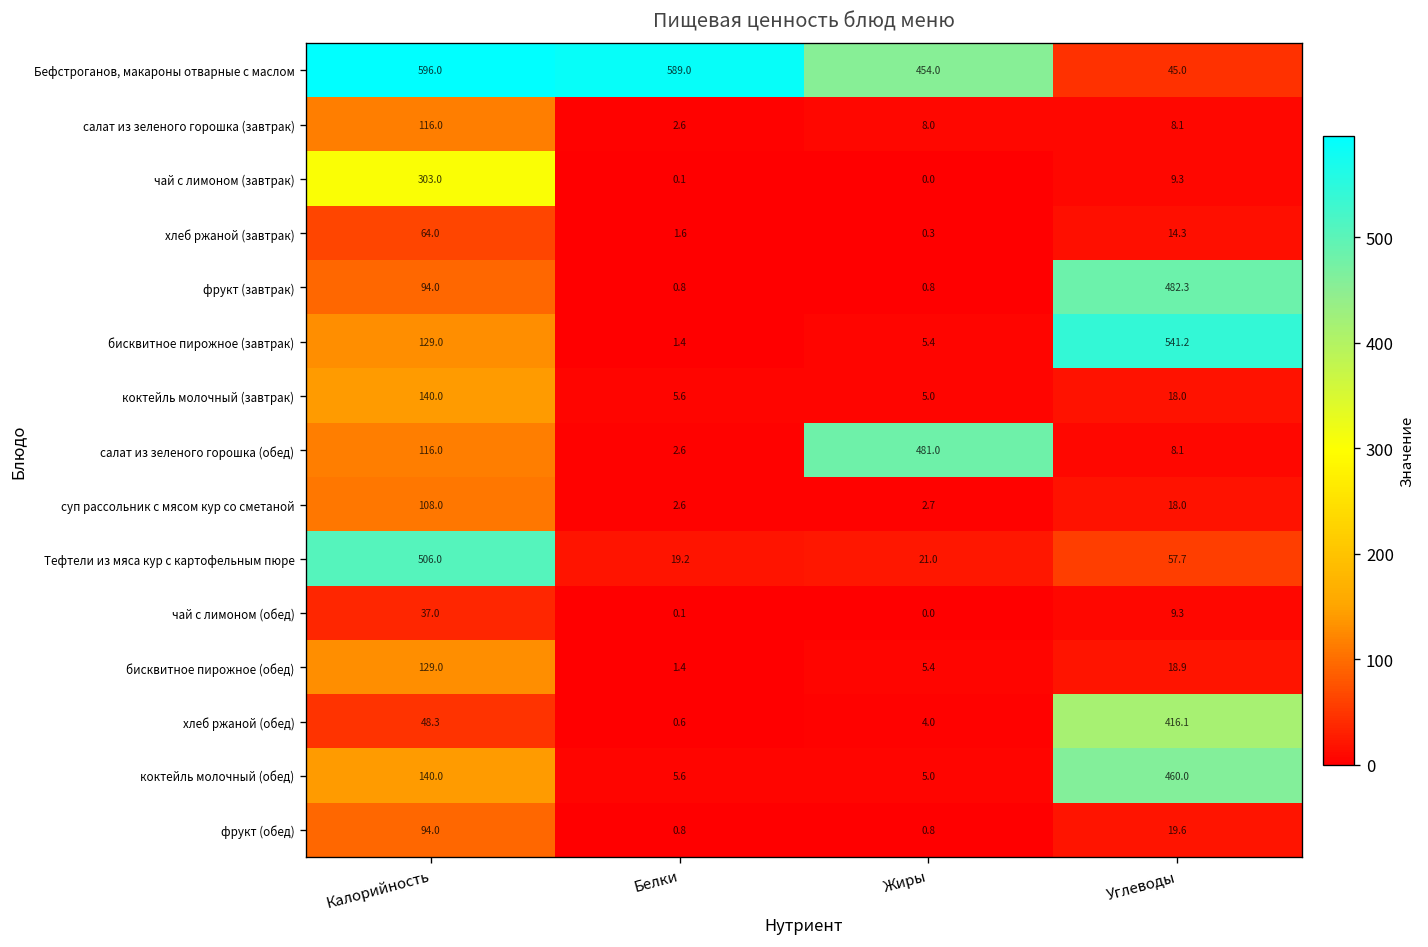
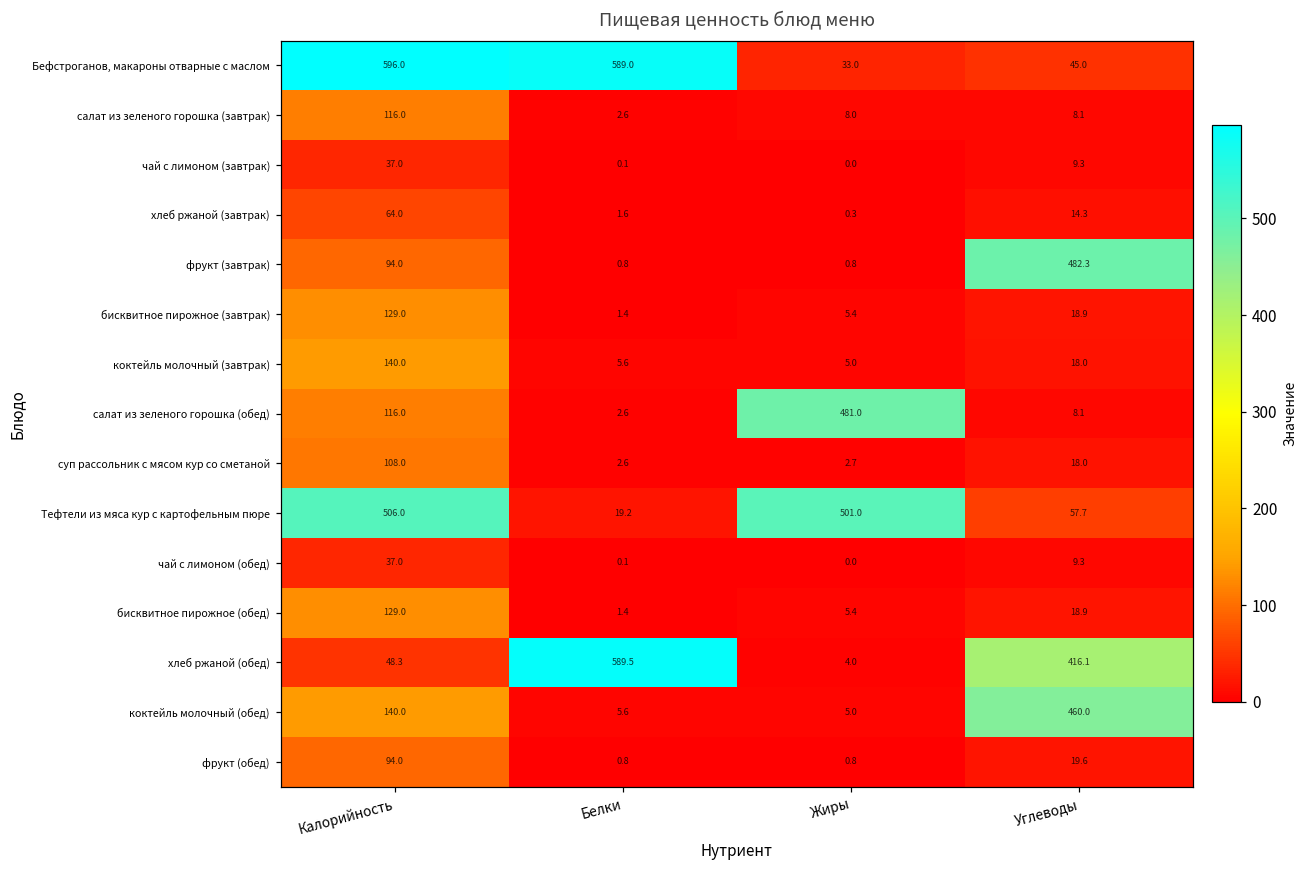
  {
    "Бефстроганов, макароны отварные с маслом": {
      "Калорийность": 596.0,
      "Белки": 589.0,
-     "Жиры": 454.0,
+     "Жиры": 33.0,
      "Углеводы": 45.0
    },
    "салат из зеленого горошка (завтрак)": {
      "Калорийность": 116.0,
      "Белки": 2.6,
      "Жиры": 8.0,
      "Углеводы": 8.1
    },
    "чай с лимоном (завтрак)": {
-     "Калорийность": 303.0,
+     "Калорийность": 37.0,
      "Белки": 0.1,
      "Жиры": 0.0,
      "Углеводы": 9.3
    },
    "хлеб ржаной (завтрак)": {
      "Калорийность": 64.0,
      "Белки": 1.6,
      "Жиры": 0.3,
      "Углеводы": 14.3
    },
    "фрукт (завтрак)": {
      "Калорийность": 94.0,
      "Белки": 0.8,
      "Жиры": 0.8,
      "Углеводы": 482.3
    },
    "бисквитное пирожное (завтрак)": {
      "Калорийность": 129.0,
      "Белки": 1.4,
      "Жиры": 5.4,
-     "Углеводы": 541.2
+     "Углеводы": 18.9
    },
    "коктейль молочный (завтрак)": {
      "Калорийность": 140.0,
      "Белки": 5.6,
      "Жиры": 5.0,
      "Углеводы": 18.0
    },
    "салат из зеленого горошка (обед)": {
      "Калорийность": 116.0,
      "Белки": 2.6,
      "Жиры": 481.0,
      "Углеводы": 8.1
    },
    "суп рассольник с мясом кур со сметаной": {
      "Калорийность": 108.0,
      "Белки": 2.6,
      "Жиры": 2.7,
      "Углеводы": 18.0
    },
    "Тефтели из мяса кур с картофельным пюре": {
      "Калорийность": 506.0,
      "Белки": 19.2,
-     "Жиры": 21.0,
+     "Жиры": 501.0,
      "Углеводы": 57.7
    },
    "чай с лимоном (обед)": {
      "Калорийность": 37.0,
      "Белки": 0.1,
      "Жиры": 0.0,
      "Углеводы": 9.3
    },
    "бисквитное пирожное (обед)": {
      "Калорийность": 129.0,
      "Белки": 1.4,
      "Жиры": 5.4,
      "Углеводы": 18.9
    },
    "хлеб ржаной (обед)": {
      "Калорийность": 48.3,
-     "Белки": 0.6,
+     "Белки": 589.5,
      "Жиры": 4.0,
      "Углеводы": 416.1
    },
    "коктейль молочный (обед)": {
      "Калорийность": 140.0,
      "Белки": 5.6,
      "Жиры": 5.0,
      "Углеводы": 460.0
    },
    "фрукт (обед)": {
      "Калорийность": 94.0,
      "Белки": 0.8,
      "Жиры": 0.8,
      "Углеводы": 19.6
    }
  }
